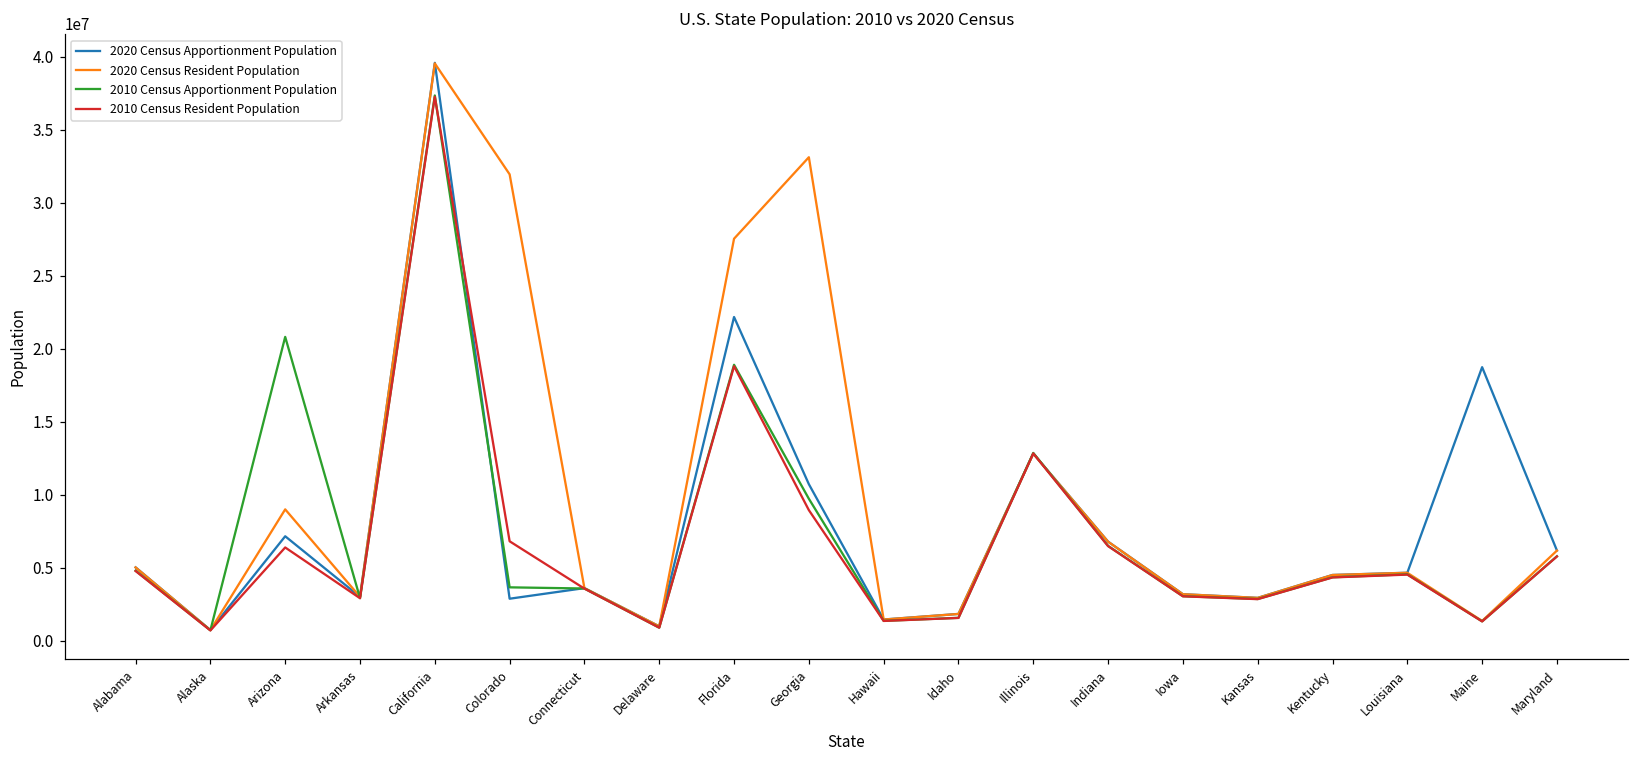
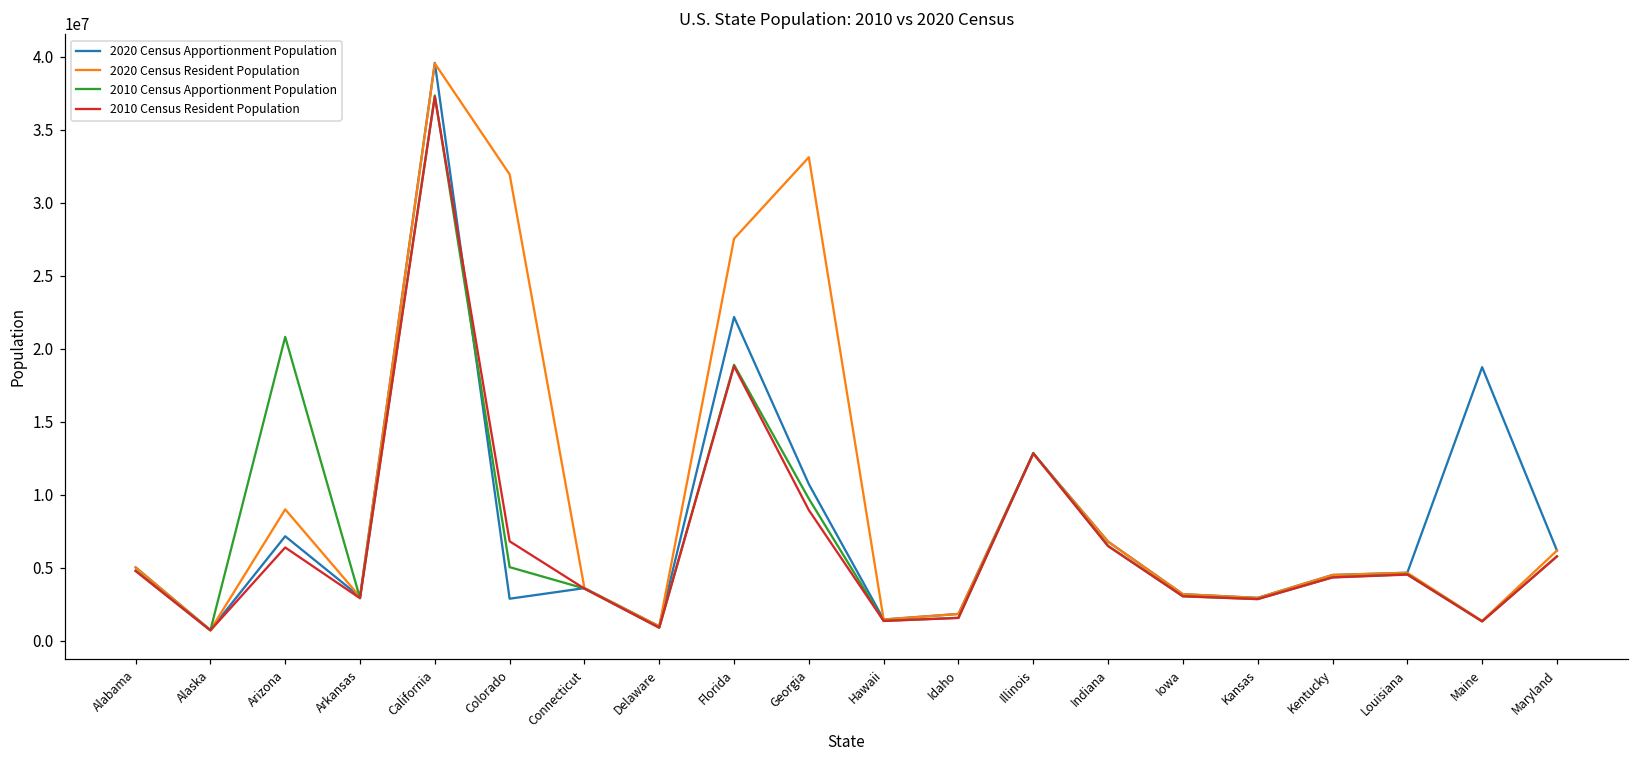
  {
    "2020 Census Apportionment Population": {
      "Arizona": 7200000,
      "Colorado": 2900000,
      "Florida": 22200000,
      "Georgia": 10700000,
      "Maine": 18700000
    },
    "2020 Census Resident Population": {
      "Arizona": 9000000,
      "Colorado": 31900000,
      "Florida": 27500000,
      "Georgia": 33100000
    },
    "2010 Census Apportionment Population": {
      "Arizona": 20800000,
-     "Colorado": 3700000,
+     "Colorado": 5000000,
      "Georgia": 9700000
    },
    "2010 Census Resident Population": {
      "Arizona": 6400000,
      "Colorado": 6800000,
      "Georgia": 8900000
    }
  }
